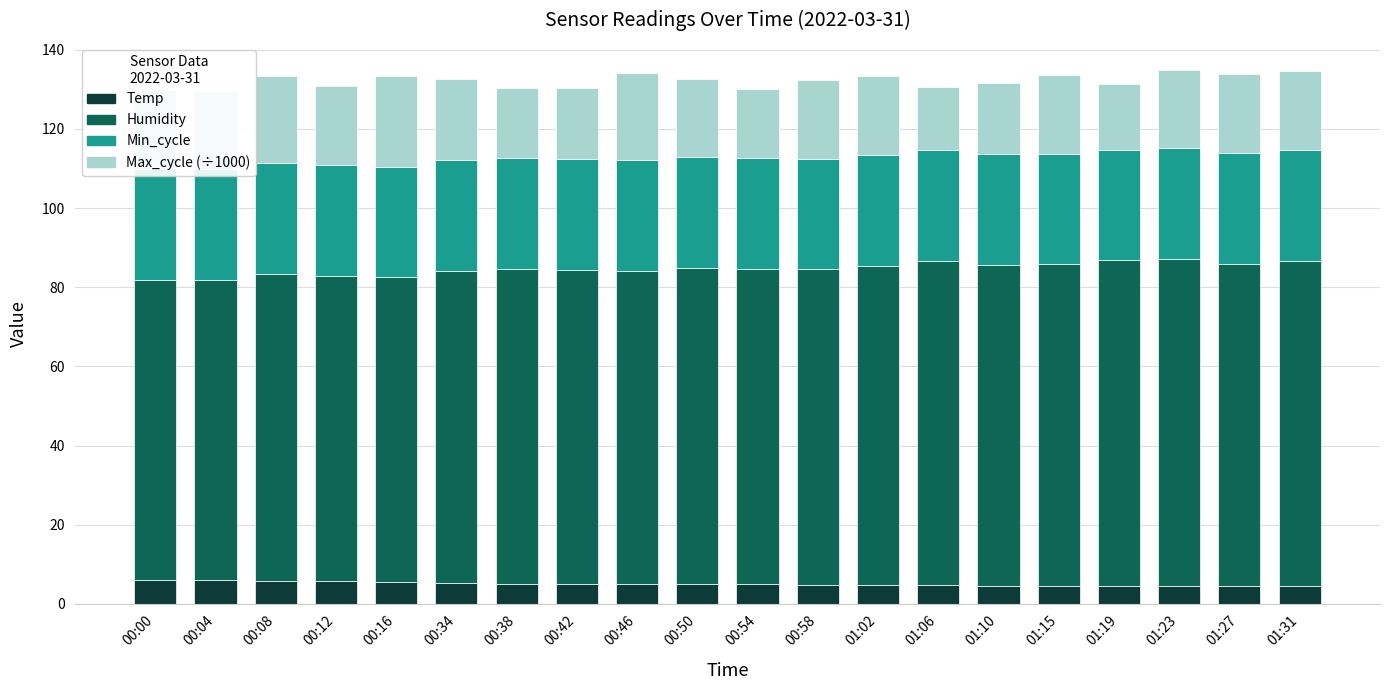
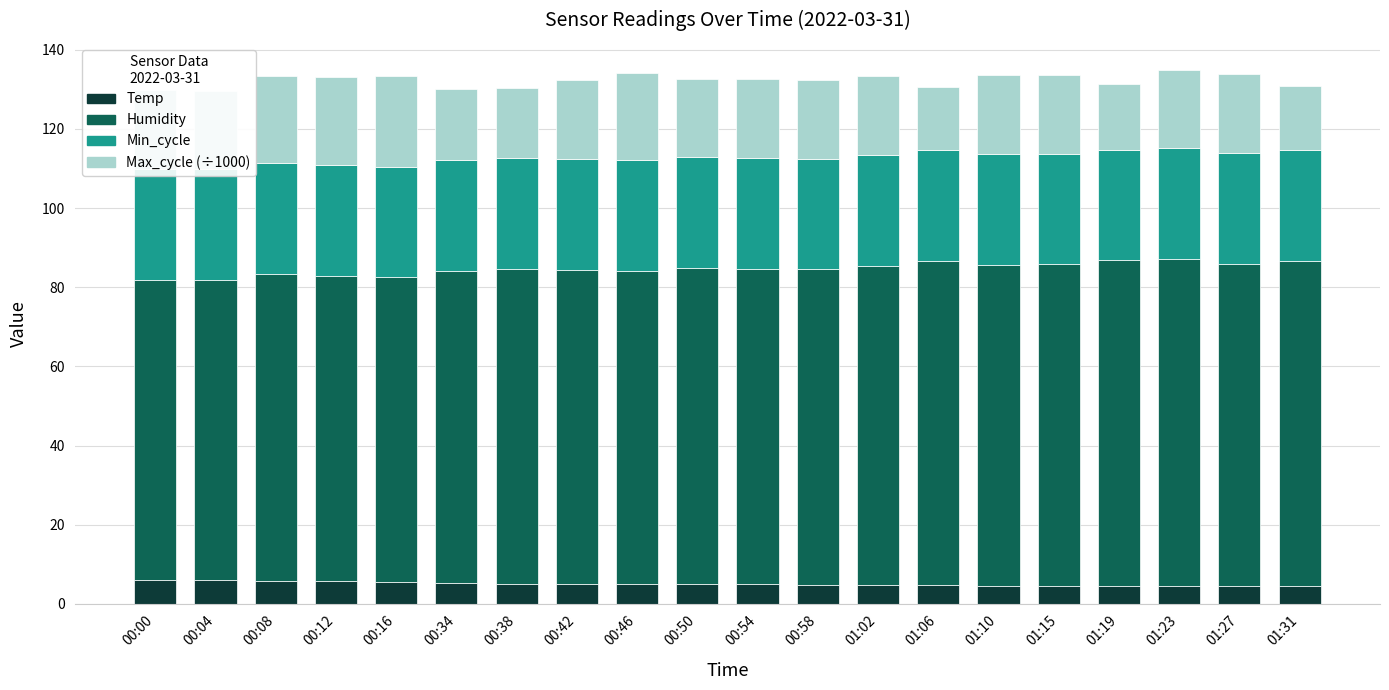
  {
    "Min_cycle": {
      "00:08": 28,
      "00:12": 28,
      "00:16": 28,
      "00:34": 28,
      "00:38": 28,
      "00:42": 28,
      "00:46": 28,
      "00:50": 28,
      "00:54": 28,
      "00:58": 28,
      "01:02": 28,
      "01:06": 28,
      "01:10": 28,
      "01:15": 28,
      "01:19": 28,
      "01:23": 28,
      "01:27": 28,
      "01:31": 28
    },
    "Max_cycle (÷1000)": {
      "00:08": 22,
-     "00:12": 20,
+     "00:12": 22,
      "00:16": 23,
-     "00:34": 20,
+     "00:34": 18,
      "00:38": 18,
-     "00:42": 18,
+     "00:42": 20,
      "00:46": 22,
      "00:50": 20,
-     "00:54": 17,
+     "00:54": 20,
      "00:58": 20,
      "01:02": 20,
      "01:06": 16,
-     "01:10": 18,
+     "01:10": 20,
      "01:15": 20,
      "01:19": 17,
      "01:23": 20,
      "01:27": 20,
-     "01:31": 20
+     "01:31": 16
    }
  }
